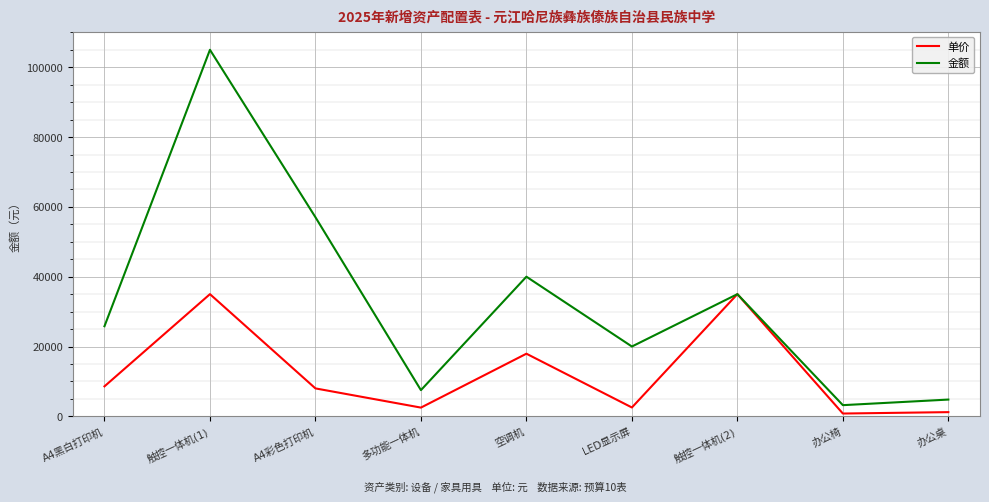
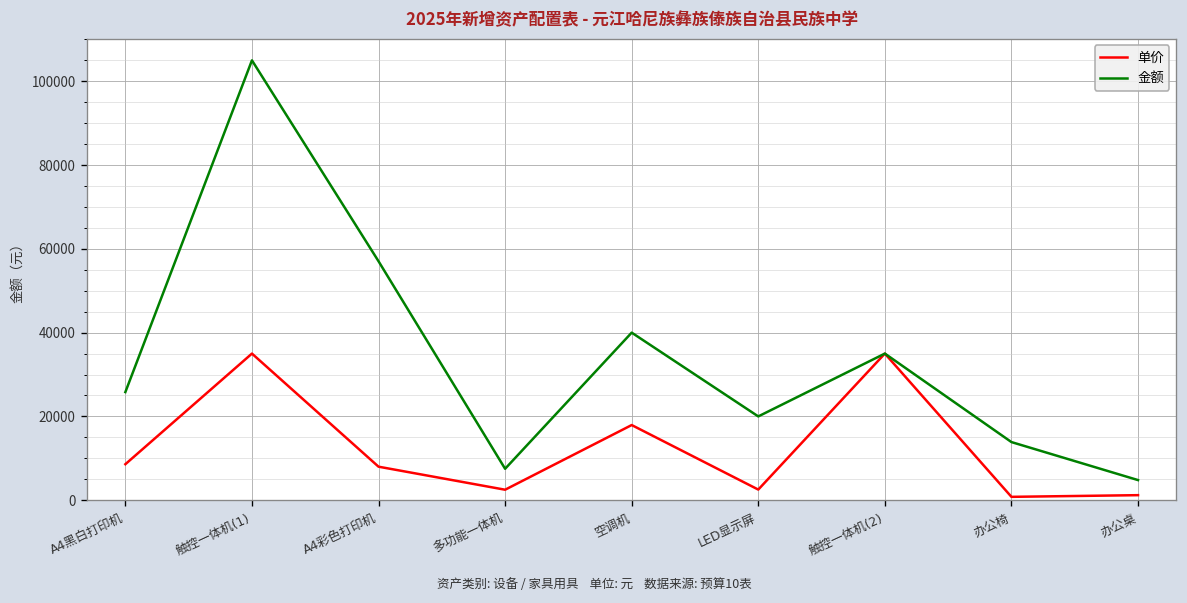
  {
    "单价": {
      "A4黑白打印机": 9000,
      "触控一体机(1)": 35000,
      "A4彩色打印机": 8000,
      "多功能一体机": 3000,
      "空调机": 18000,
      "LED显示屏": 3000,
      "办公椅": 1000,
      "办公桌": 1000
    },
    "金额": {
      "A4黑白打印机": 26000,
      "触控一体机(1)": 105000,
      "A4彩色打印机": 57000,
      "多功能一体机": 8000,
      "空调机": 40000,
      "LED显示屏": 20000,
-     "办公椅": 3000,
+     "办公椅": 14000,
      "办公桌": 5000
    }
  }
